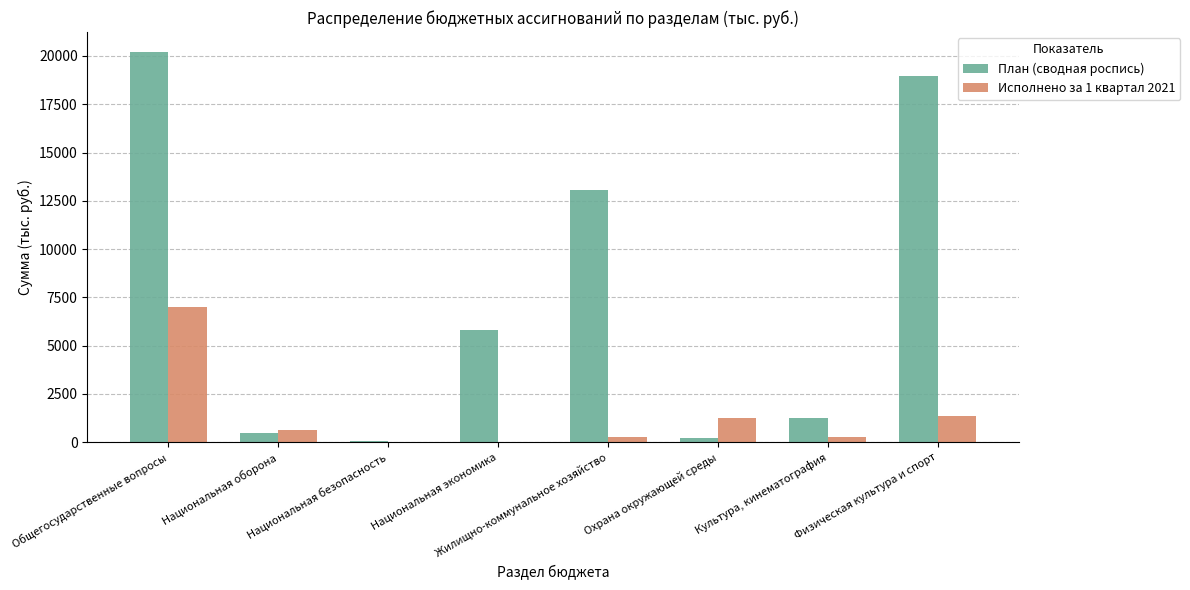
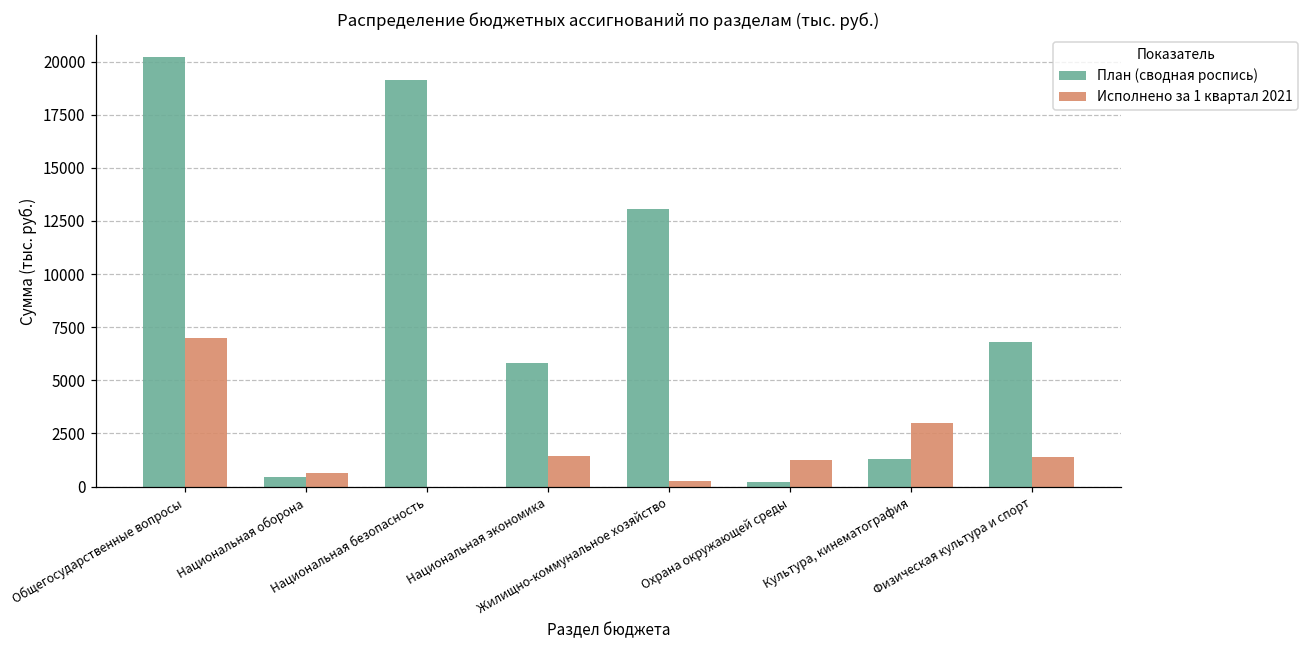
  {
    "План (сводная роспись)": {
      "Общегосударственные вопросы": 20200,
      "Национальная оборона": 500,
-     "Национальная безопасность": 100,
+     "Национальная безопасность": 19200,
      "Национальная экономика": 5800,
      "Жилищно-коммунальное хозяйство": 13100,
      "Охрана окружающей среды": 200,
      "Культура, кинематография": 1300,
-     "Физическая культура и спорт": 19000
+     "Физическая культура и спорт": 6800
    },
    "Исполнено за 1 квартал 2021": {
      "Общегосударственные вопросы": 7000,
      "Национальная оборона": 600,
      "Национальная безопасность": 0,
-     "Национальная экономика": 0,
+     "Национальная экономика": 1400,
      "Жилищно-коммунальное хозяйство": 300,
      "Охрана окружающей среды": 1300,
-     "Культура, кинематография": 300,
+     "Культура, кинематография": 3000,
      "Физическая культура и спорт": 1400
    }
  }
